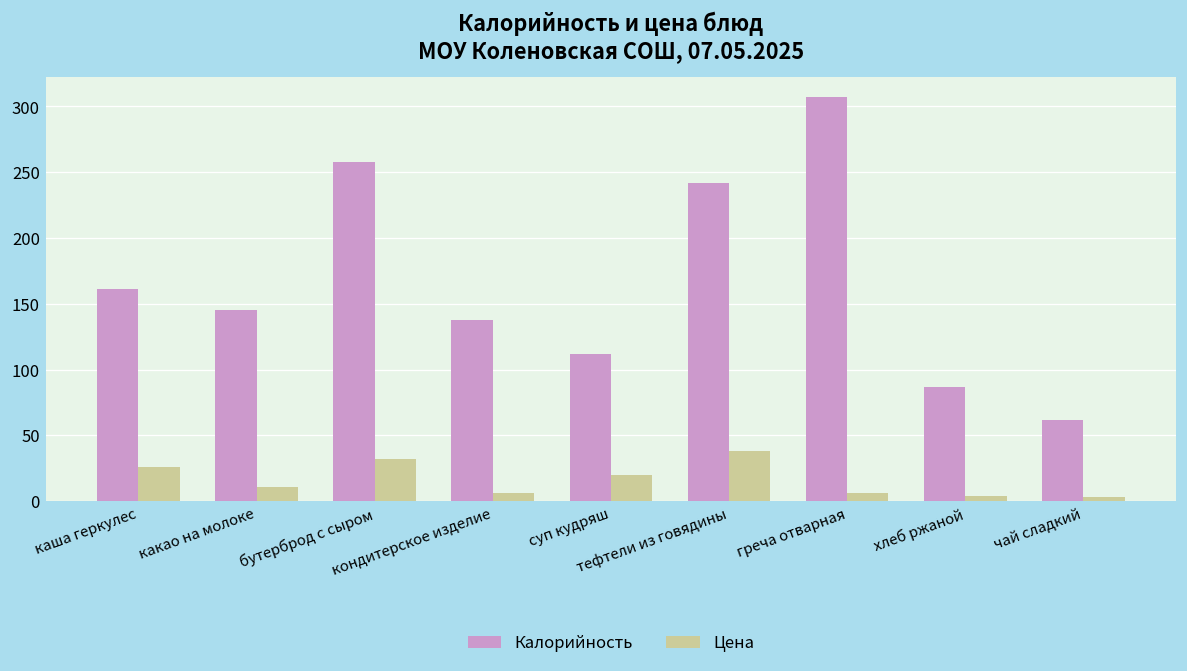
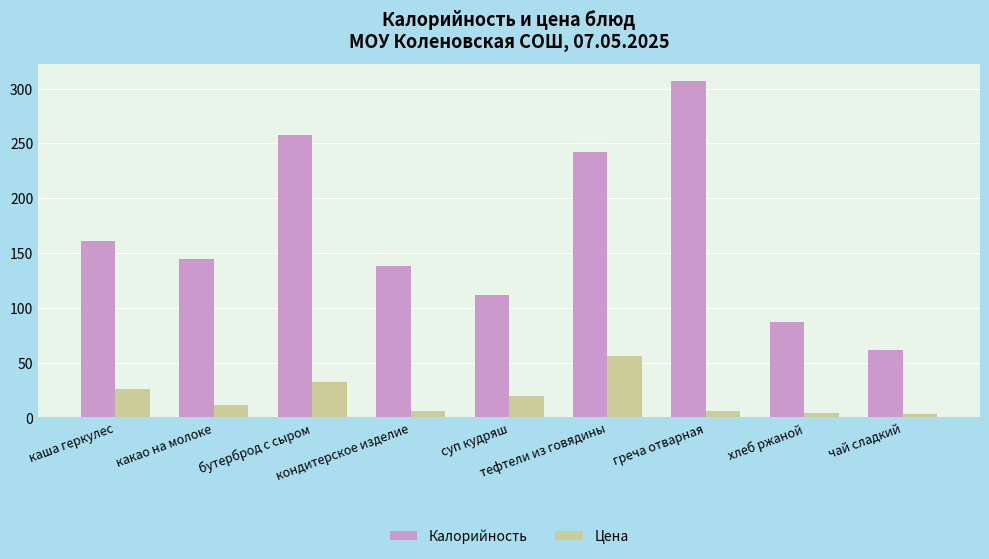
  {
    "Калорийность": {
      "каша геркулес": 161,
      "какао на молоке": 145,
      "бутерброд с сыром": 258,
      "кондитерское изделие": 138,
      "суп кудряш": 112,
      "тефтели из говядины": 242,
      "греча отварная": 307,
      "хлеб ржаной": 87,
      "чай сладкий": 62
    },
    "Цена": {
      "каша геркулес": 26,
      "какао на молоке": 11,
      "бутерброд с сыром": 32,
      "кондитерское изделие": 6,
      "суп кудряш": 20,
-     "тефтели из говядины": 38,
+     "тефтели из говядины": 56,
      "греча отварная": 6,
      "хлеб ржаной": 4,
      "чай сладкий": 3
    }
  }
